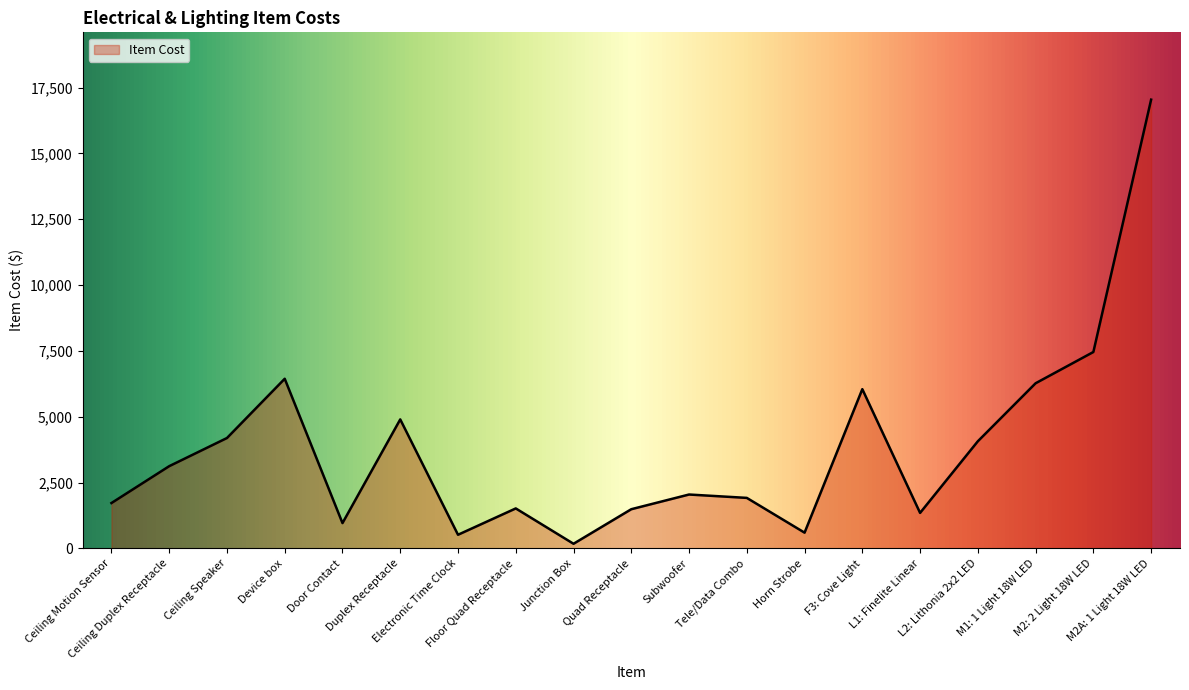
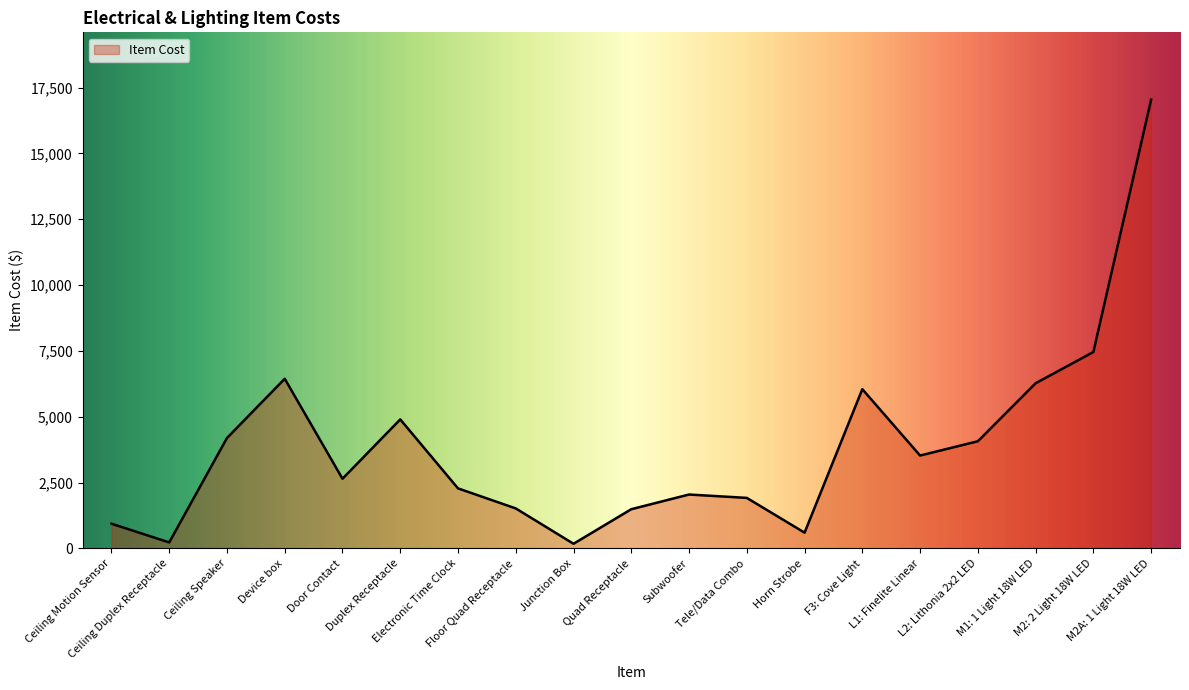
  {
-   "Ceiling Motion Sensor": "1,700",
-   "Ceiling Duplex Receptacle": "3,100",
+   "Ceiling Motion Sensor": "900",
+   "Ceiling Duplex Receptacle": "200",
    "Ceiling Speaker": "4,200",
    "Device box": "6,400",
-   "Door Contact": "1,000",
+   "Door Contact": "2,600",
    "Duplex Receptacle": "4,900",
-   "Electronic Time Clock": "500",
+   "Electronic Time Clock": "2,300",
    "Floor Quad Receptacle": "1,500",
    "Junction Box": "200",
    "Quad Receptacle": "1,500",
    "Subwoofer": "2,000",
    "Tele/Data Combo": "1,900",
    "Horn Strobe": "600",
    "F3: Cove Light": "6,000",
-   "L1: Finelite Linear": "1,400",
+   "L1: Finelite Linear": "3,500",
    "L2: Lithonia 2x2 LED": "4,100",
    "M1: 1 Light 18W LED": "6,300",
    "M2: 2 Light 18W LED": "7,500",
    "M2A: 1 Light 18W LED": "17,000"
  }
